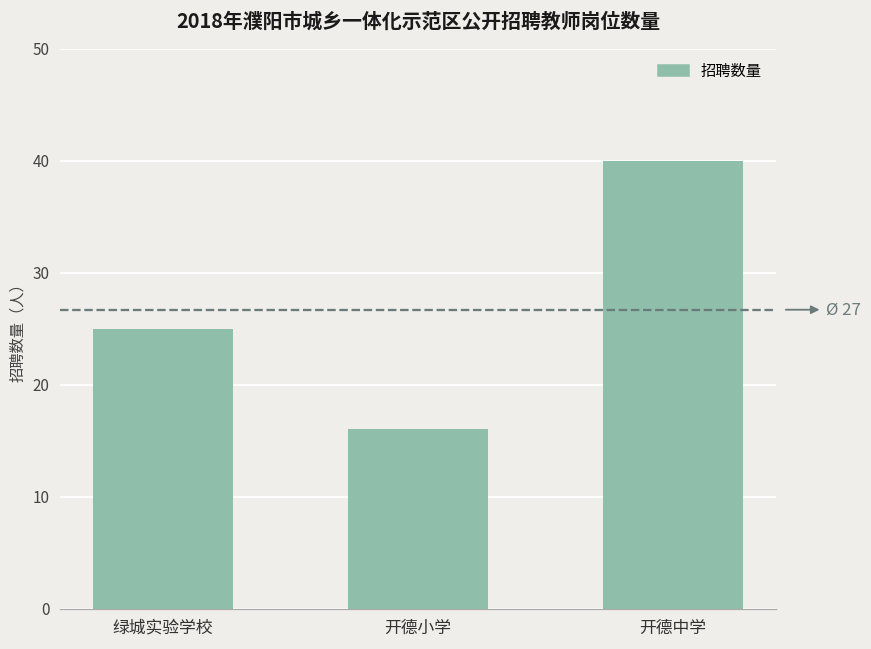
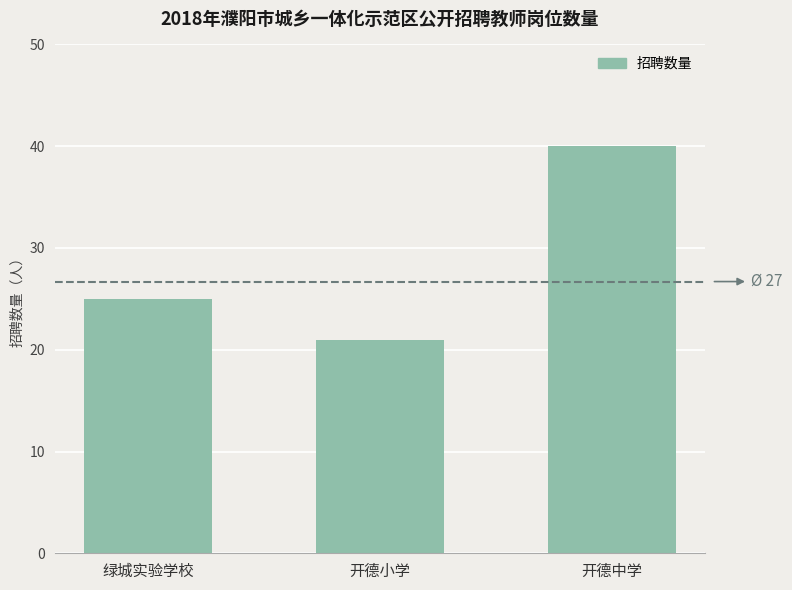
  {
    "绿城实验学校": 25,
-   "开德小学": 16,
+   "开德小学": 21,
    "开德中学": 40
  }
